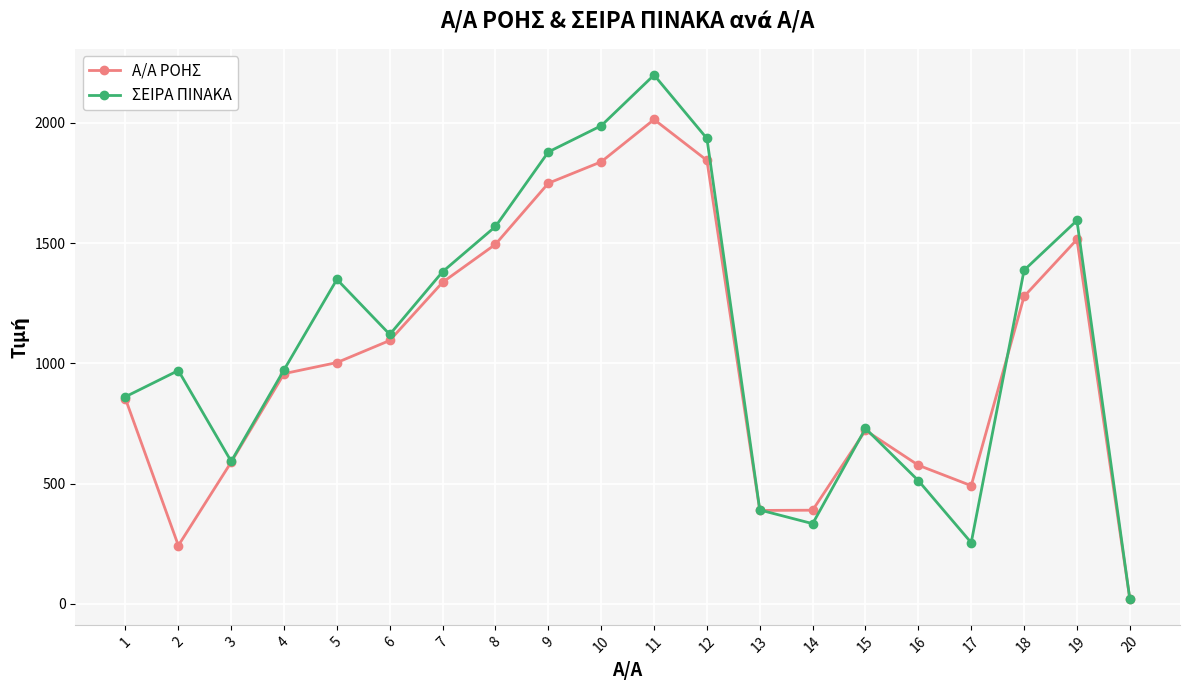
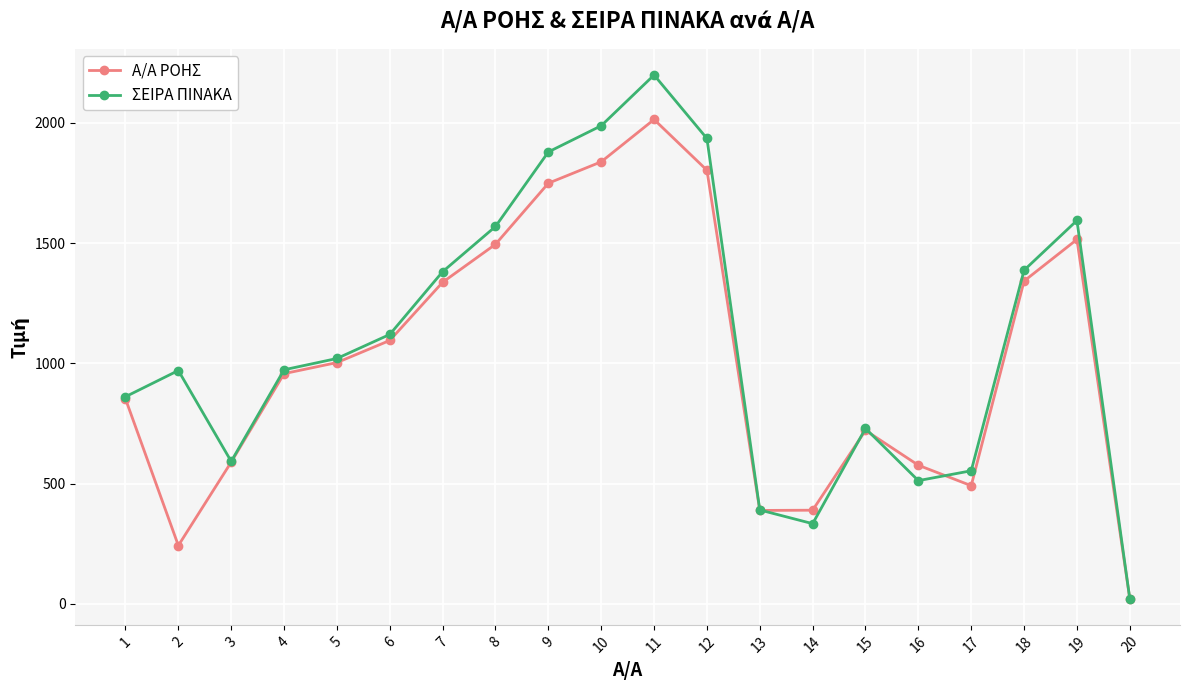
  {
    "Α/Α ΡΟΗΣ": {
      "2": 240,
      "4": 960,
      "5": 1000,
      "6": 1100,
      "7": 1340,
      "8": 1500,
      "9": 1750,
      "10": 1840,
      "11": 2010,
-     "12": 1840,
+     "12": 1800,
      "14": 390,
      "16": 580,
      "17": 490,
-     "18": 1280,
+     "18": 1340,
      "19": 1520
    },
    "ΣΕΙΡΑ ΠΙΝΑΚΑ": {
      "2": 970,
      "4": 970,
-     "5": 1350,
+     "5": 1020,
      "6": 1120,
      "7": 1380,
      "8": 1570,
      "9": 1880,
      "10": 1990,
      "11": 2200,
      "12": 1940,
      "14": 330,
      "16": 510,
-     "17": 250,
+     "17": 550,
      "18": 1390,
      "19": 1590
    }
  }
